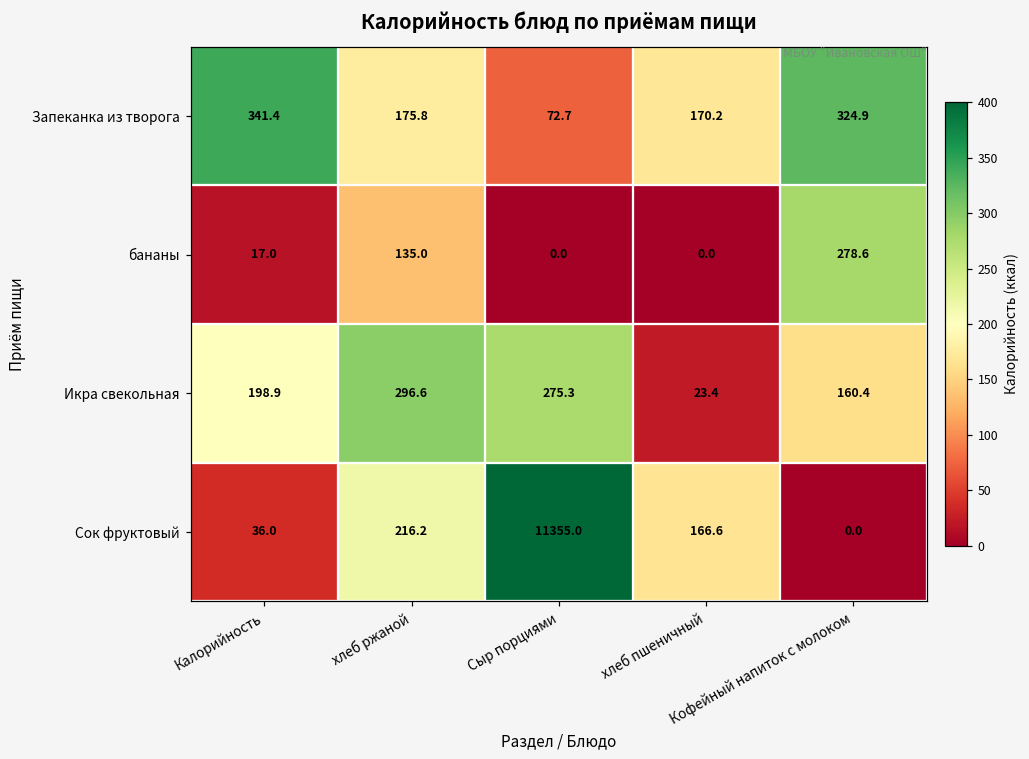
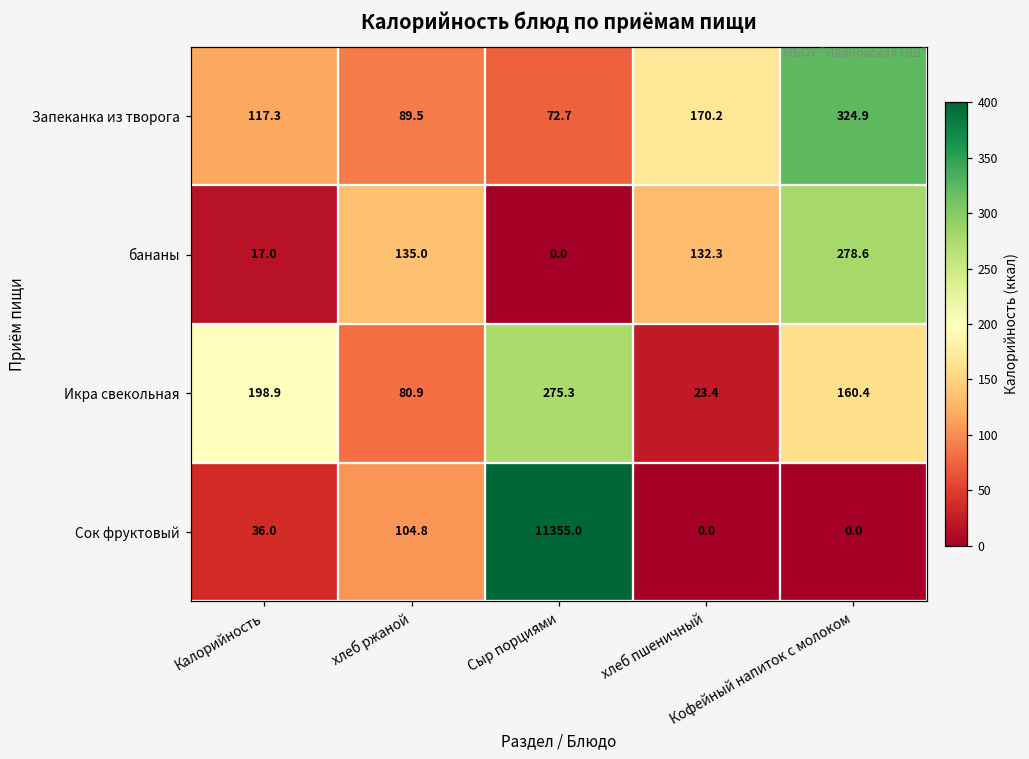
  {
    "Запеканка из творога": {
-     "Калорийность": 341.4,
-     "хлеб ржаной": 175.8,
+     "Калорийность": 117.3,
+     "хлеб ржаной": 89.5,
      "Сыр порциями": 72.7,
      "хлеб пшеничный": 170.2
    },
    "бананы": {
      "Калорийность": 17.0,
      "хлеб ржаной": 135.0,
      "Сыр порциями": 0.0,
-     "хлеб пшеничный": 0.0,
+     "хлеб пшеничный": 132.3,
      "Кофейный напиток с молоком": 278.6
    },
    "Икра свекольная": {
      "Калорийность": 198.9,
-     "хлеб ржаной": 296.6,
+     "хлеб ржаной": 80.9,
      "Сыр порциями": 275.3,
      "хлеб пшеничный": 23.4,
      "Кофейный напиток с молоком": 160.4
    },
    "Сок фруктовый": {
      "Калорийность": 36.0,
-     "хлеб ржаной": 216.2,
+     "хлеб ржаной": 104.8,
      "Сыр порциями": 11355.0,
-     "хлеб пшеничный": 166.6,
+     "хлеб пшеничный": 0.0,
      "Кофейный напиток с молоком": 0.0
    }
  }
